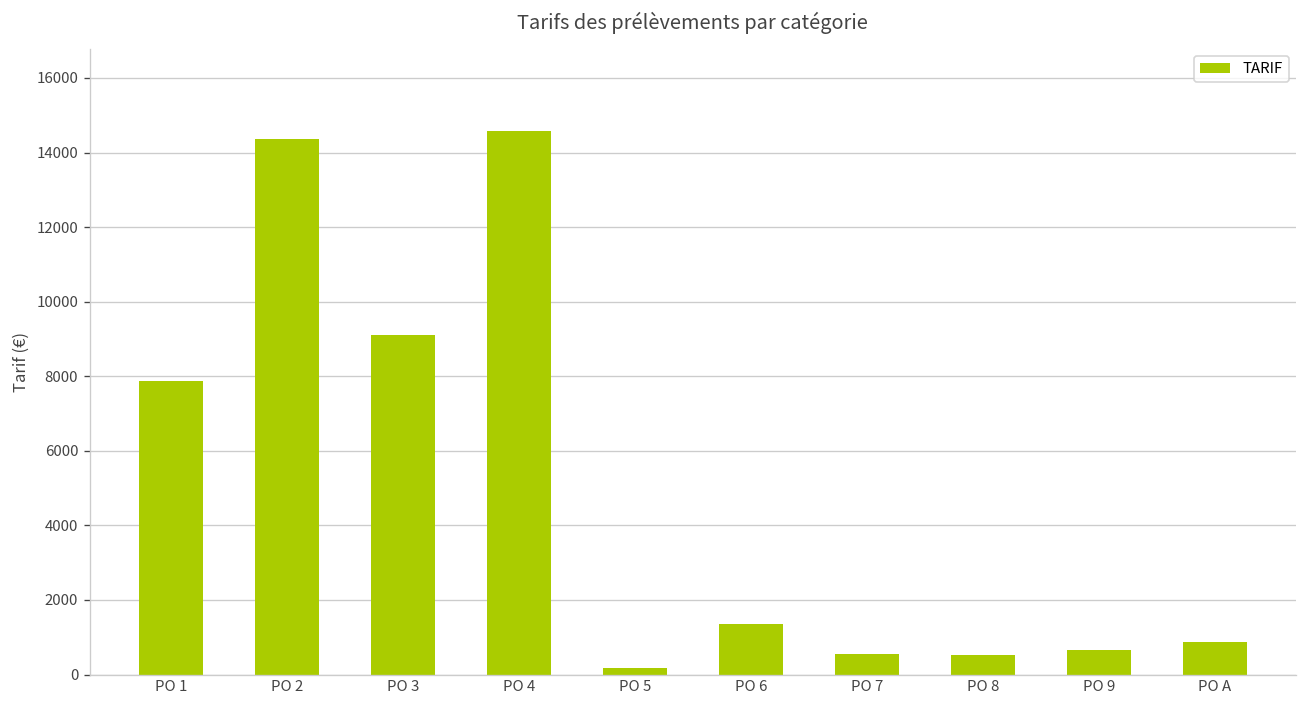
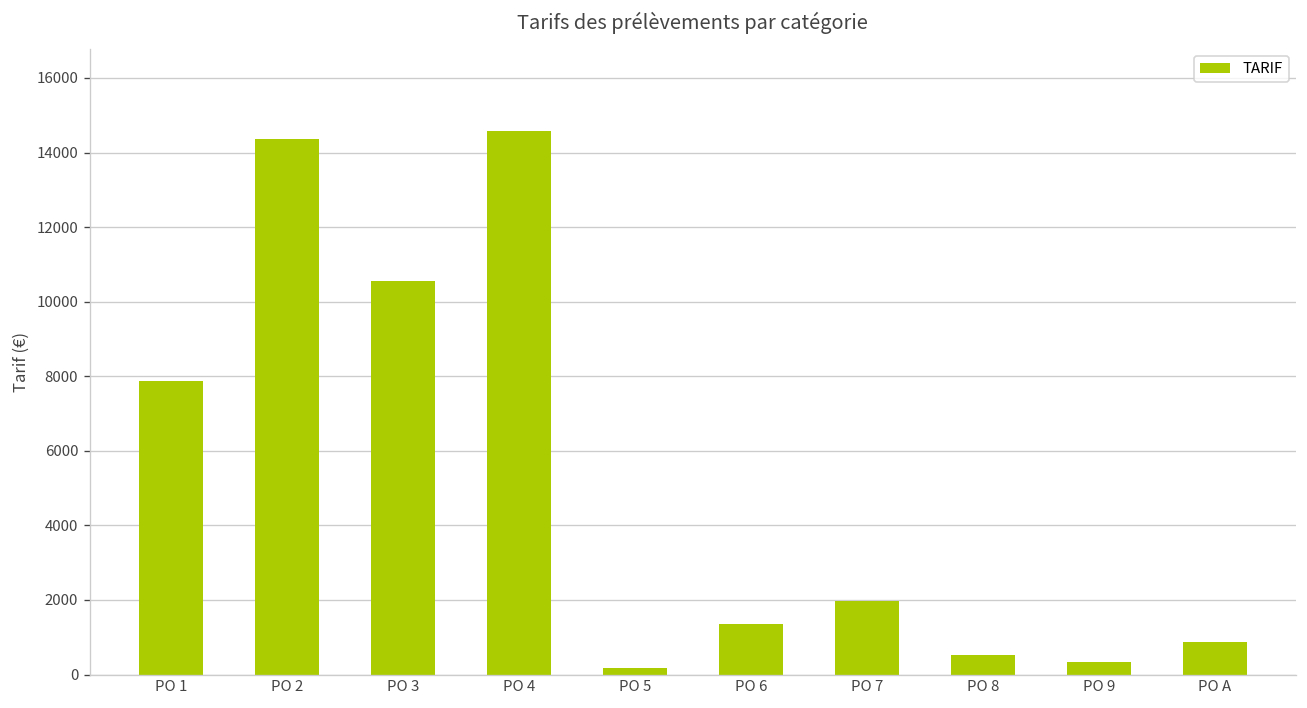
  {
    "PO 1": 7900,
    "PO 2": 14400,
-   "PO 3": 9100,
+   "PO 3": 10600,
    "PO 4": 14600,
    "PO 5": 200,
    "PO 6": 1400,
-   "PO 7": 600,
+   "PO 7": 2000,
    "PO 8": 500,
-   "PO 9": 700,
+   "PO 9": 300,
    "PO A": 900
  }
